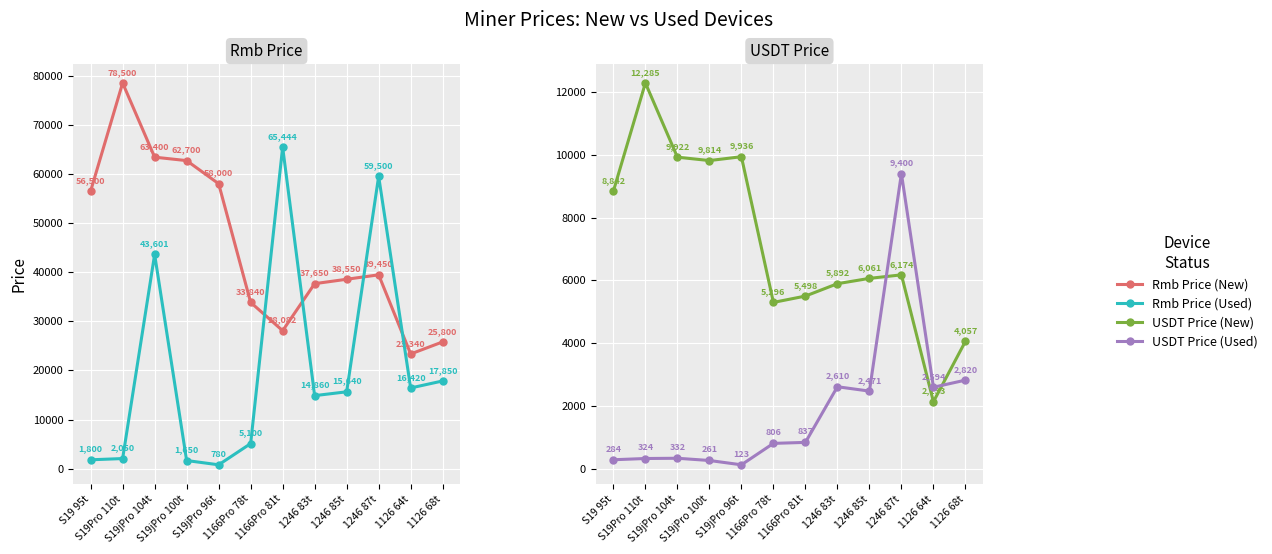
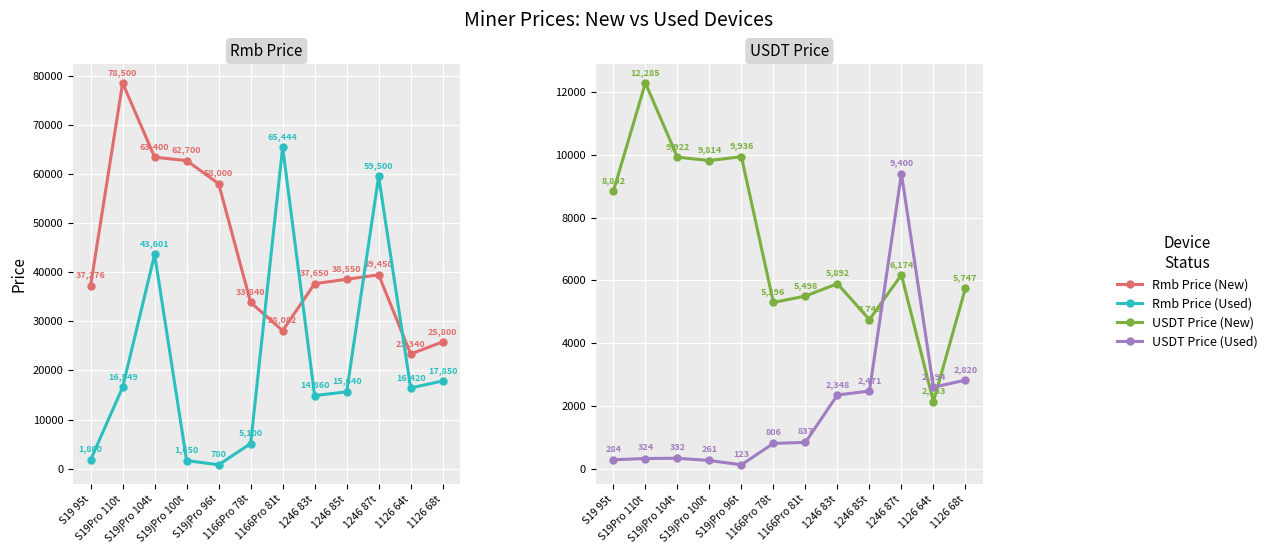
  {
    "Rmb Price": {
      "Rmb Price (New)": {
-       "S19 95t": "56,500",
+       "S19 95t": "37,276",
        "S19Pro 110t": "78,500",
        "S19jPro 104t": "63,400",
        "S19jPro 100t": "62,700",
        "S19jPro 96t": "58,000",
        "1166Pro 78t": "33,840",
        "1166Pro 81t": "28,082",
        "1246 83t": "37,650",
        "1246 85t": "38,550",
        "1246 87t": "39,450",
        "1126 64t": "23,340",
        "1126 68t": "25,800"
      },
      "Rmb Price (Used)": {
        "S19 95t": "1,800",
-       "S19Pro 110t": "2,050",
+       "S19Pro 110t": "16,549",
        "S19jPro 104t": "43,601",
        "S19jPro 100t": "1,650",
        "S19jPro 96t": "780",
        "1166Pro 78t": "5,100",
        "1166Pro 81t": "65,444",
        "1246 83t": "14,860",
        "1246 85t": "15,640",
        "1246 87t": "59,500",
        "1126 64t": "16,420",
        "1126 68t": "17,850"
      }
    },
    "USDT Price": {
      "USDT Price (New)": {
        "S19 95t": "8,842",
        "S19Pro 110t": "12,285",
        "S19jPro 104t": "9,922",
        "S19jPro 100t": "9,814",
        "S19jPro 96t": "9,936",
        "1166Pro 78t": "5,296",
        "1166Pro 81t": "5,498",
        "1246 83t": "5,892",
-       "1246 85t": "6,061",
+       "1246 85t": "4,748",
        "1246 87t": "6,174",
-       "1126 68t": "4,057"
+       "1126 68t": "5,747"
      },
      "USDT Price (Used)": {
        "S19 95t": "284",
        "S19Pro 110t": "324",
        "S19jPro 104t": "332",
        "S19jPro 100t": "261",
        "S19jPro 96t": "123",
        "1166Pro 78t": "806",
        "1166Pro 81t": "837",
-       "1246 83t": "2,610",
+       "1246 83t": "2,348",
        "1246 85t": "2,471",
        "1246 87t": "9,400",
        "1126 64t": "2,594",
        "1126 68t": "2,820"
      }
    }
  }
